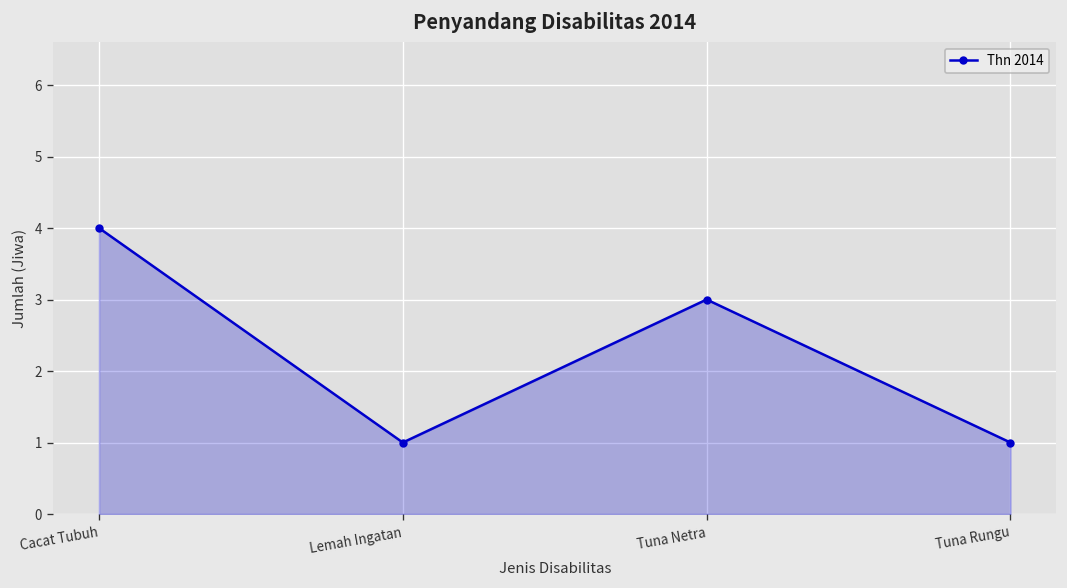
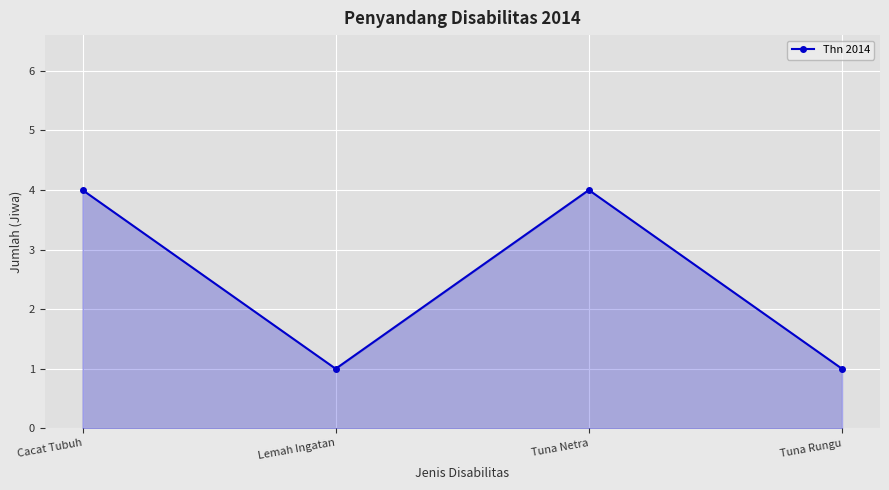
  {
    "Cacat Tubuh": 4,
    "Lemah Ingatan": 1,
-   "Tuna Netra": 3,
+   "Tuna Netra": 4,
    "Tuna Rungu": 1
  }
